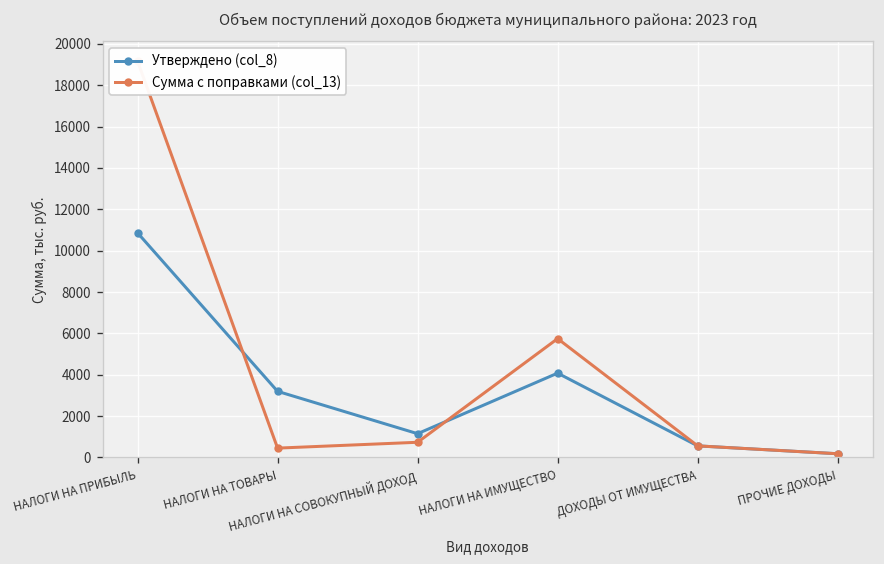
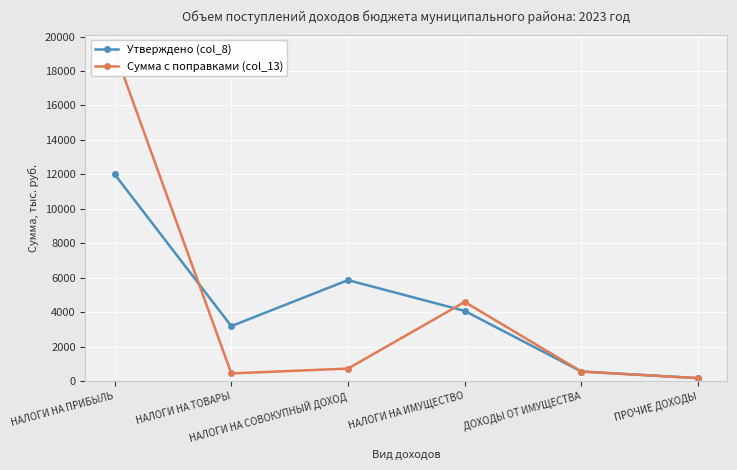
  {
    "Утверждено (col_8)": {
-     "НАЛОГИ НА ПРИБЫЛЬ": 10900,
+     "НАЛОГИ НА ПРИБЫЛЬ": 12000,
      "НАЛОГИ НА ТОВАРЫ": 3200,
-     "НАЛОГИ НА СОВОКУПНЫЙ ДОХОД": 1200,
+     "НАЛОГИ НА СОВОКУПНЫЙ ДОХОД": 5900,
      "НАЛОГИ НА ИМУЩЕСТВО": 4100
    },
    "Сумма с поправками (col_13)": {
      "НАЛОГИ НА ТОВАРЫ": 500,
      "НАЛОГИ НА СОВОКУПНЫЙ ДОХОД": 700,
-     "НАЛОГИ НА ИМУЩЕСТВО": 5700
+     "НАЛОГИ НА ИМУЩЕСТВО": 4600
    }
  }
